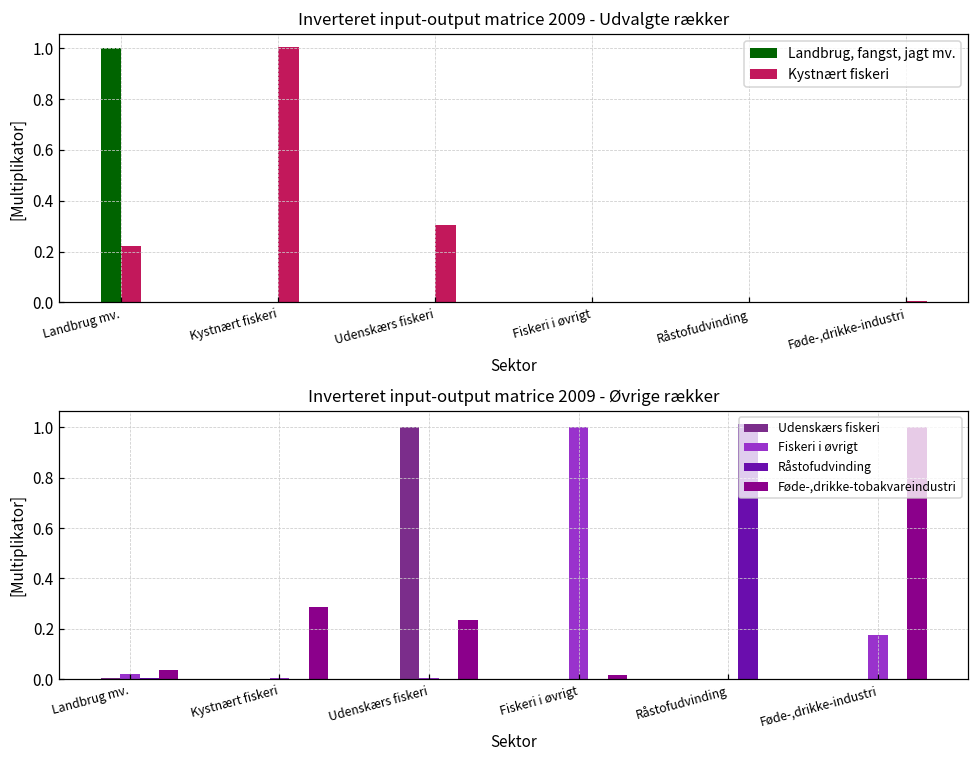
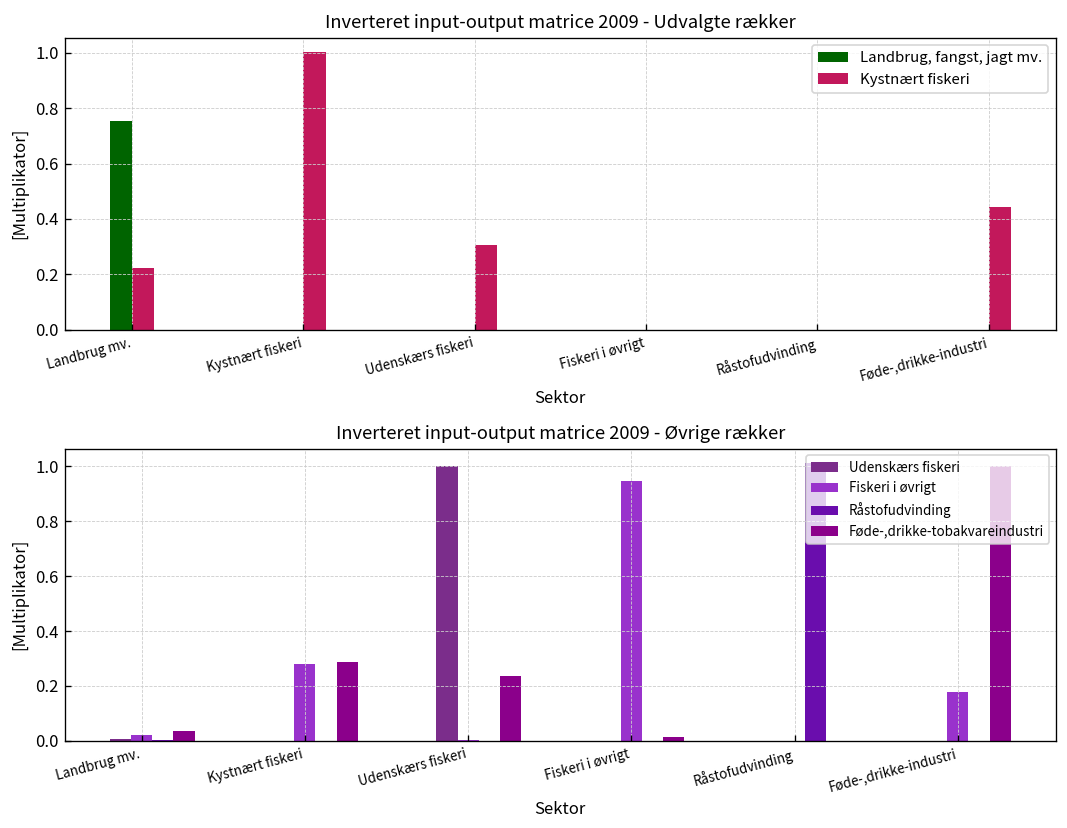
  {
    "Inverteret input-output matrice 2009 - Udvalgte rækker": {
      "Landbrug, fangst, jagt mv.": {
-       "Landbrug mv.": 1.00
+       "Landbrug mv.": 0.75
      },
      "Kystnært fiskeri": {
        "Landbrug mv.": 0.22,
        "Kystnært fiskeri": 1.00,
        "Udenskærs fiskeri": 0.30,
-       "Føde-,drikke-industri": 0.01
+       "Føde-,drikke-industri": 0.44
      }
    },
    "Inverteret input-output matrice 2009 - Øvrige rækker": {
      "Fiskeri i øvrigt": {
        "Landbrug mv.": 0.02,
-       "Kystnært fiskeri": 0.01,
-       "Fiskeri i øvrigt": 1.00,
+       "Kystnært fiskeri": 0.28,
+       "Fiskeri i øvrigt": 0.95,
        "Føde-,drikke-industri": 0.18
      }
    }
  }
